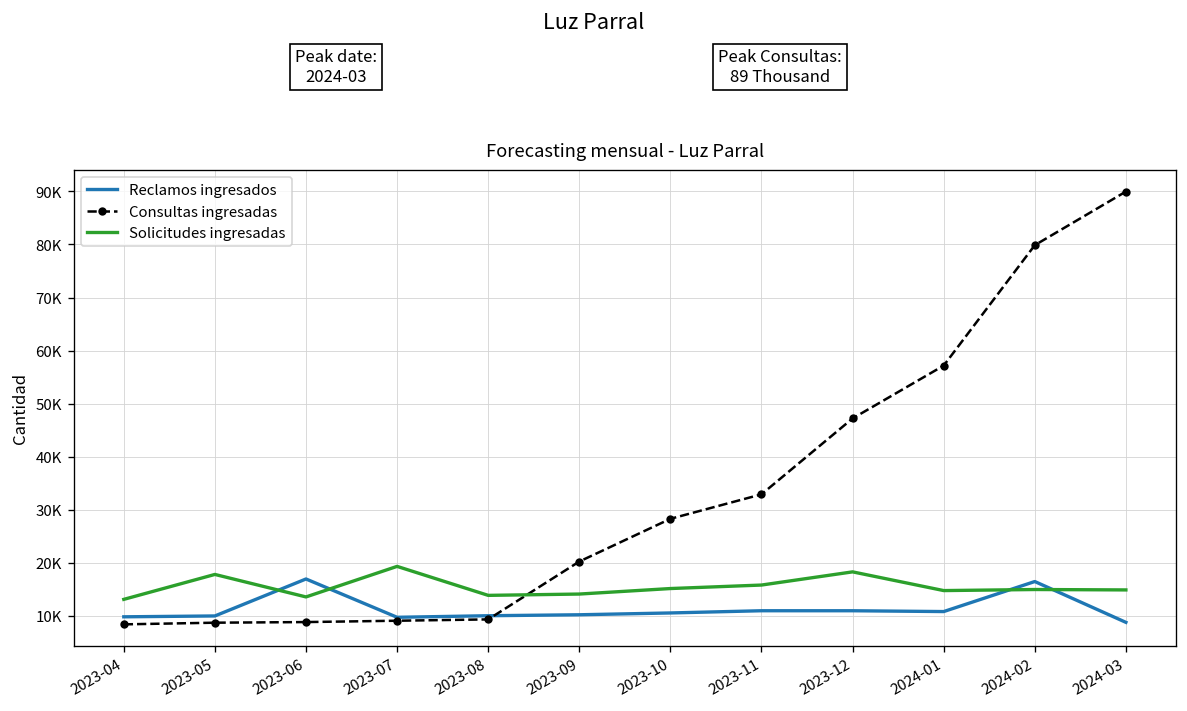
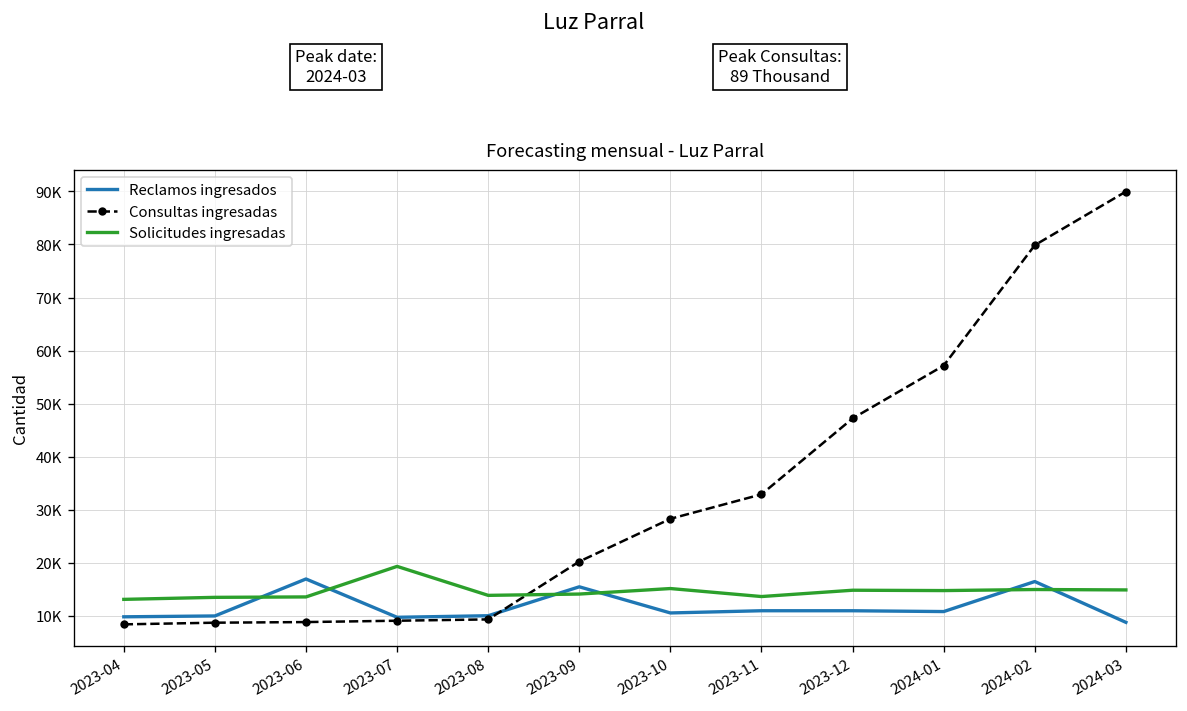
  {
    "Reclamos ingresados": {
      "2023-04": 10000,
      "2023-05": 10000,
      "2023-06": 17000,
      "2023-07": 10000,
      "2023-08": 10000,
-     "2023-09": 10000,
+     "2023-09": 15000,
      "2023-10": 11000,
      "2023-11": 11000,
      "2023-12": 11000,
      "2024-01": 11000,
      "2024-02": 16000,
      "2024-03": 9000
    },
    "Consultas ingresadas": {
      "2023-04": 8000,
      "2023-05": 9000,
      "2023-06": 9000,
      "2023-07": 9000,
      "2023-08": 9000,
      "2023-09": 20000,
      "2023-10": 28000,
      "2023-11": 33000,
      "2023-12": 47000,
      "2024-01": 57000,
      "2024-02": 80000,
      "2024-03": 90000
    },
    "Solicitudes ingresadas": {
      "2023-04": 13000,
-     "2023-05": 18000,
+     "2023-05": 13000,
      "2023-06": 14000,
      "2023-07": 19000,
      "2023-08": 14000,
      "2023-09": 14000,
      "2023-10": 15000,
-     "2023-11": 16000,
-     "2023-12": 18000,
+     "2023-11": 14000,
+     "2023-12": 15000,
      "2024-01": 15000,
      "2024-02": 15000,
      "2024-03": 15000
    }
  }
